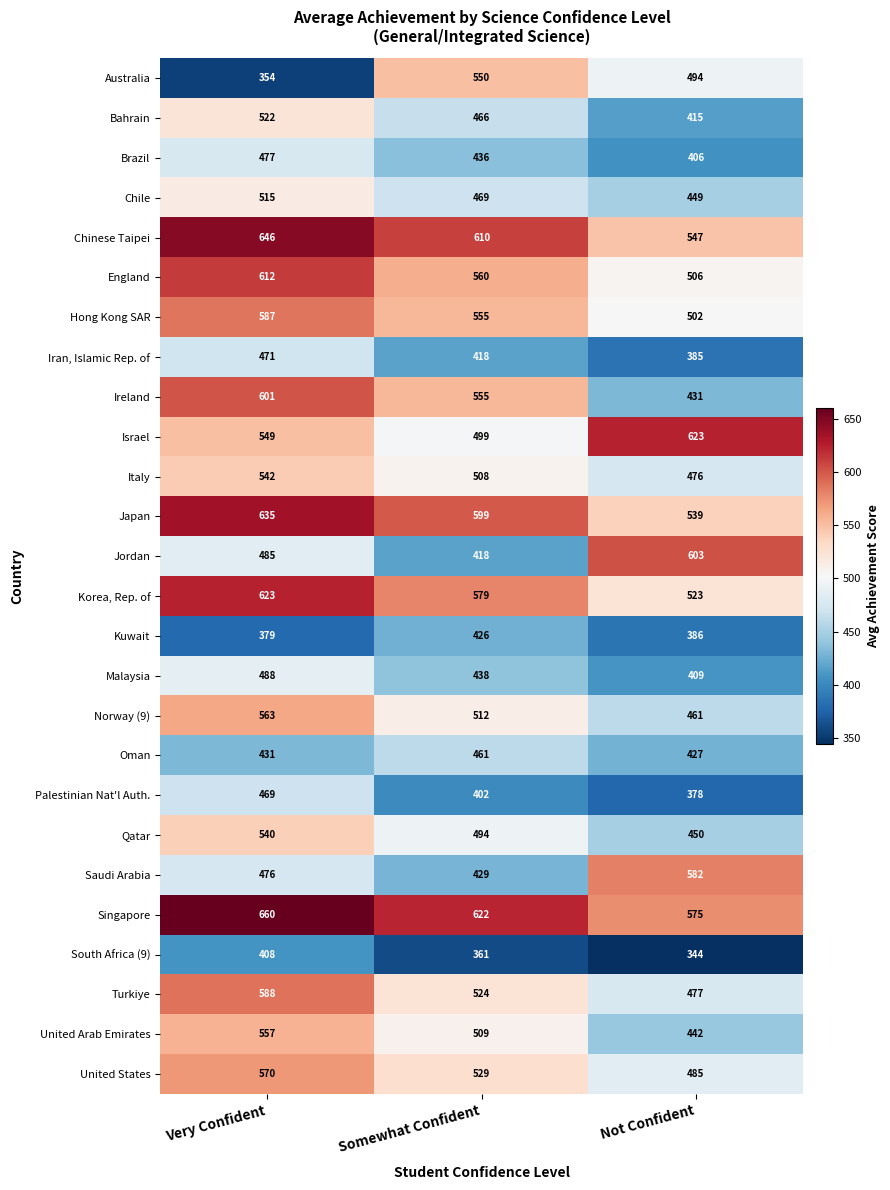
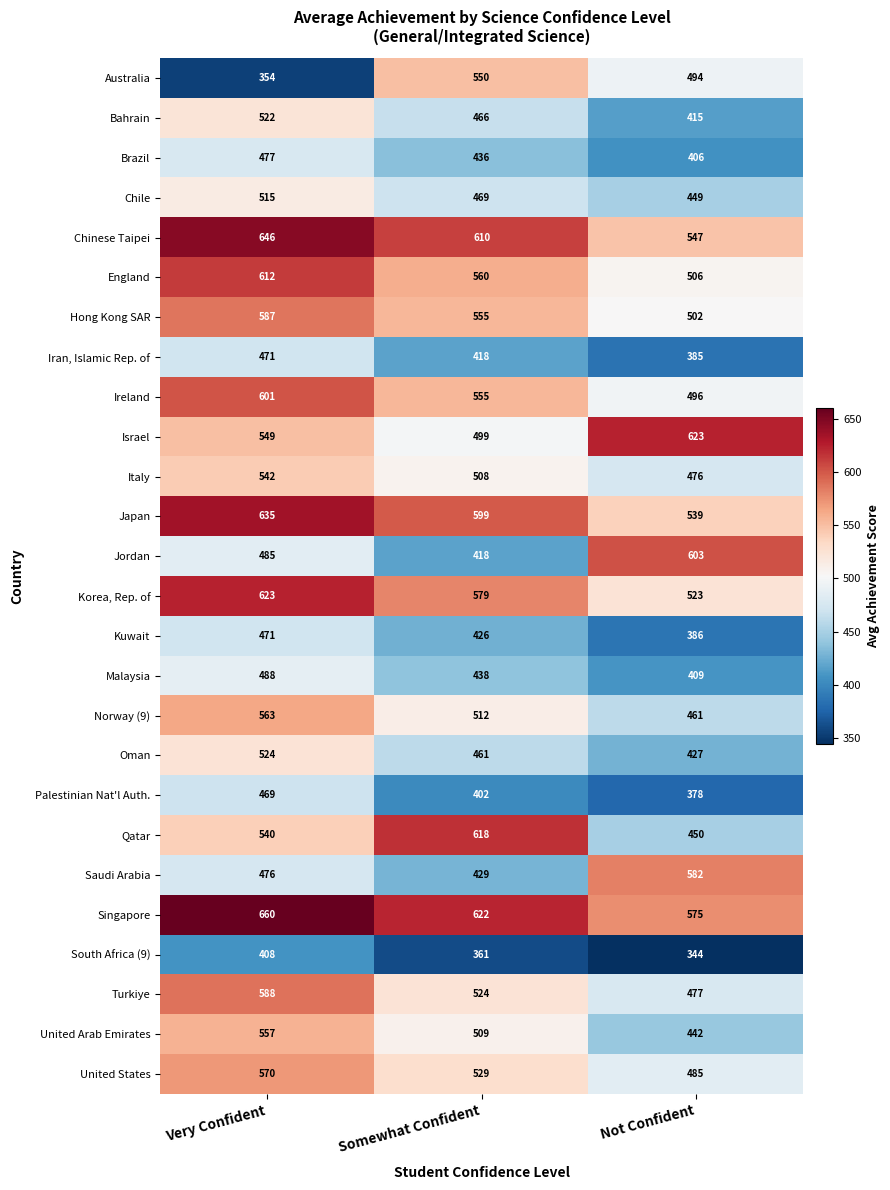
  {
    "Australia": {
      "Very Confident": 354,
      "Somewhat Confident": 550,
      "Not Confident": 494
    },
    "Bahrain": {
      "Very Confident": 522,
      "Somewhat Confident": 466,
      "Not Confident": 415
    },
    "Brazil": {
      "Very Confident": 477,
      "Somewhat Confident": 436,
      "Not Confident": 406
    },
    "Chile": {
      "Very Confident": 515,
      "Somewhat Confident": 469,
      "Not Confident": 449
    },
    "Chinese Taipei": {
      "Very Confident": 646,
      "Somewhat Confident": 610,
      "Not Confident": 547
    },
    "England": {
      "Very Confident": 612,
      "Somewhat Confident": 560,
      "Not Confident": 506
    },
    "Hong Kong SAR": {
      "Very Confident": 587,
      "Somewhat Confident": 555,
      "Not Confident": 502
    },
    "Iran, Islamic Rep. of": {
      "Very Confident": 471,
      "Somewhat Confident": 418,
      "Not Confident": 385
    },
    "Ireland": {
      "Very Confident": 601,
      "Somewhat Confident": 555,
-     "Not Confident": 431
+     "Not Confident": 496
    },
    "Israel": {
      "Very Confident": 549,
      "Somewhat Confident": 499,
      "Not Confident": 623
    },
    "Italy": {
      "Very Confident": 542,
      "Somewhat Confident": 508,
      "Not Confident": 476
    },
    "Japan": {
      "Very Confident": 635,
      "Somewhat Confident": 599,
      "Not Confident": 539
    },
    "Jordan": {
      "Very Confident": 485,
      "Somewhat Confident": 418,
      "Not Confident": 603
    },
    "Korea, Rep. of": {
      "Very Confident": 623,
      "Somewhat Confident": 579,
      "Not Confident": 523
    },
    "Kuwait": {
-     "Very Confident": 379,
+     "Very Confident": 471,
      "Somewhat Confident": 426,
      "Not Confident": 386
    },
    "Malaysia": {
      "Very Confident": 488,
      "Somewhat Confident": 438,
      "Not Confident": 409
    },
    "Norway (9)": {
      "Very Confident": 563,
      "Somewhat Confident": 512,
      "Not Confident": 461
    },
    "Oman": {
-     "Very Confident": 431,
+     "Very Confident": 524,
      "Somewhat Confident": 461,
      "Not Confident": 427
    },
    "Palestinian Nat'l Auth.": {
      "Very Confident": 469,
      "Somewhat Confident": 402,
      "Not Confident": 378
    },
    "Qatar": {
      "Very Confident": 540,
-     "Somewhat Confident": 494,
+     "Somewhat Confident": 618,
      "Not Confident": 450
    },
    "Saudi Arabia": {
      "Very Confident": 476,
      "Somewhat Confident": 429,
      "Not Confident": 582
    },
    "Singapore": {
      "Very Confident": 660,
      "Somewhat Confident": 622,
      "Not Confident": 575
    },
    "South Africa (9)": {
      "Very Confident": 408,
      "Somewhat Confident": 361,
      "Not Confident": 344
    },
    "Turkiye": {
      "Very Confident": 588,
      "Somewhat Confident": 524,
      "Not Confident": 477
    },
    "United Arab Emirates": {
      "Very Confident": 557,
      "Somewhat Confident": 509,
      "Not Confident": 442
    },
    "United States": {
      "Very Confident": 570,
      "Somewhat Confident": 529,
      "Not Confident": 485
    }
  }
